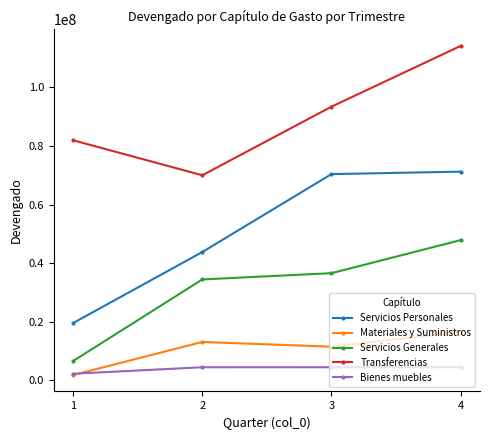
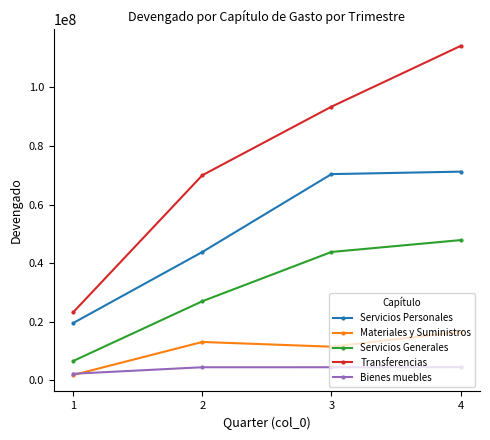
  {
    "Servicios Personales": {
      "1": 20000000,
      "2": 44000000,
      "3": 70000000,
      "4": 71000000
    },
    "Materiales y Suministros": {
      "2": 13000000
    },
    "Servicios Generales": {
      "1": 7000000,
-     "2": 34000000,
-     "3": 37000000,
+     "2": 27000000,
+     "3": 44000000,
      "4": 48000000
    },
    "Transferencias": {
-     "1": 82000000,
+     "1": 23000000,
      "2": 70000000,
      "3": 93000000,
      "4": 114000000
    },
    "Bienes muebles": {
      "2": 4000000
    }
  }
